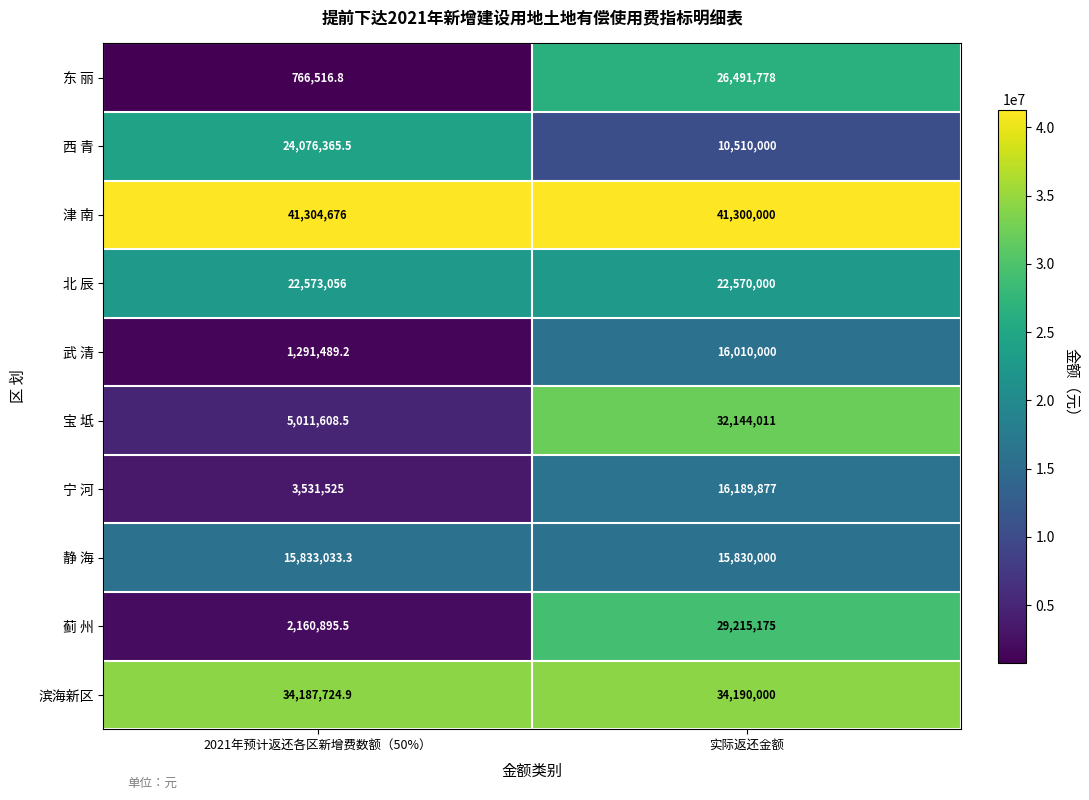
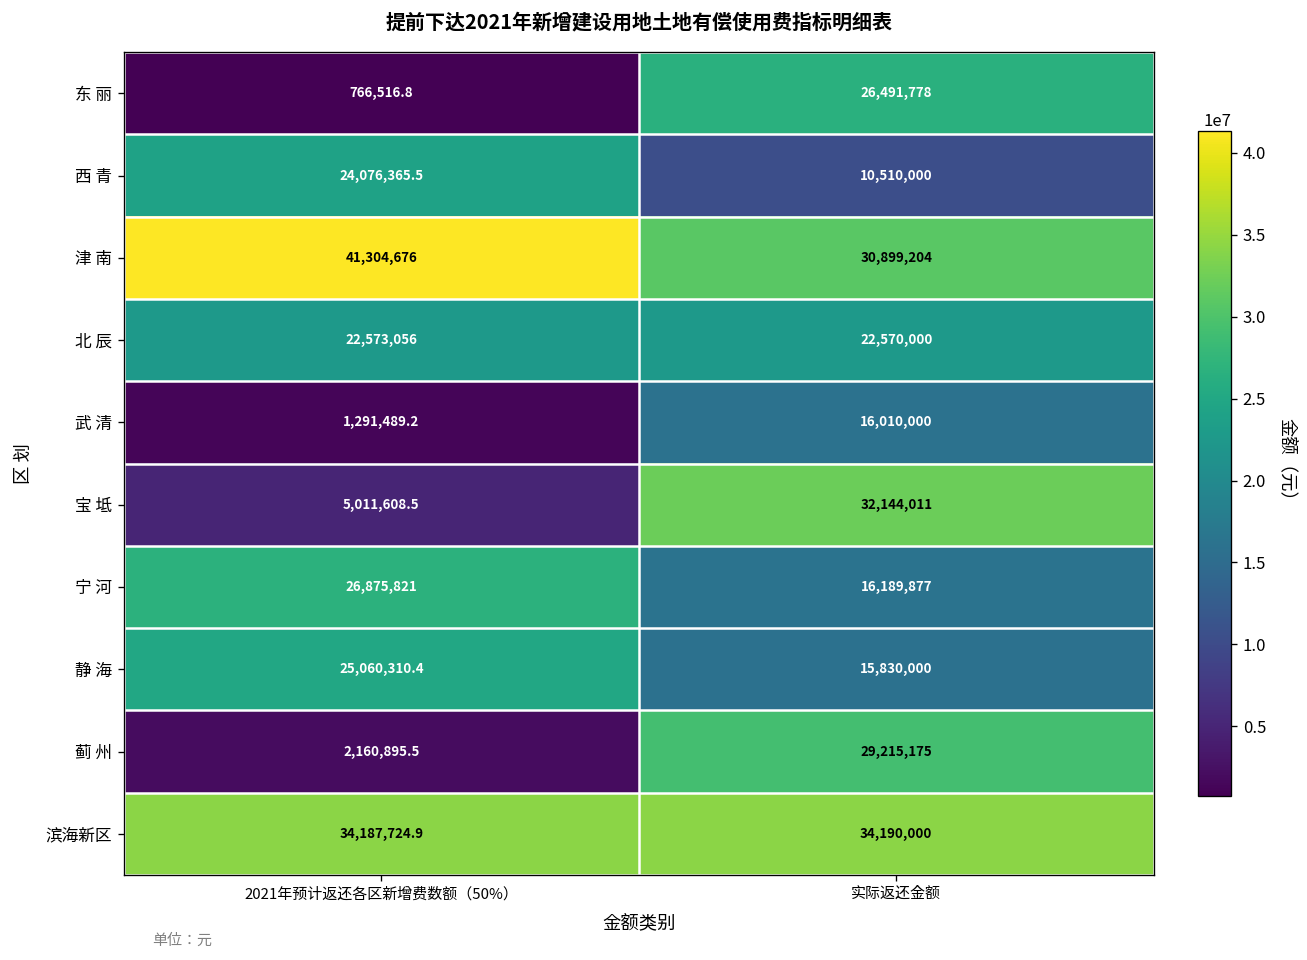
  {
    "东 丽": {
      "2021年预计返还各区新增费数额（50%）": "766,516.8",
      "实际返还金额": "26,491,778"
    },
    "西 青": {
      "2021年预计返还各区新增费数额（50%）": "24,076,365.5",
      "实际返还金额": "10,510,000"
    },
    "津 南": {
      "2021年预计返还各区新增费数额（50%）": "41,304,676",
-     "实际返还金额": "41,300,000"
+     "实际返还金额": "30,899,204"
    },
    "北 辰": {
      "2021年预计返还各区新增费数额（50%）": "22,573,056",
      "实际返还金额": "22,570,000"
    },
    "武 清": {
      "2021年预计返还各区新增费数额（50%）": "1,291,489.2",
      "实际返还金额": "16,010,000"
    },
    "宝 坻": {
      "2021年预计返还各区新增费数额（50%）": "5,011,608.5",
      "实际返还金额": "32,144,011"
    },
    "宁 河": {
-     "2021年预计返还各区新增费数额（50%）": "3,531,525",
+     "2021年预计返还各区新增费数额（50%）": "26,875,821",
      "实际返还金额": "16,189,877"
    },
    "静 海": {
-     "2021年预计返还各区新增费数额（50%）": "15,833,033.3",
+     "2021年预计返还各区新增费数额（50%）": "25,060,310.4",
      "实际返还金额": "15,830,000"
    },
    "蓟 州": {
      "2021年预计返还各区新增费数额（50%）": "2,160,895.5",
      "实际返还金额": "29,215,175"
    },
    "滨海新区": {
      "2021年预计返还各区新增费数额（50%）": "34,187,724.9",
      "实际返还金额": "34,190,000"
    }
  }
